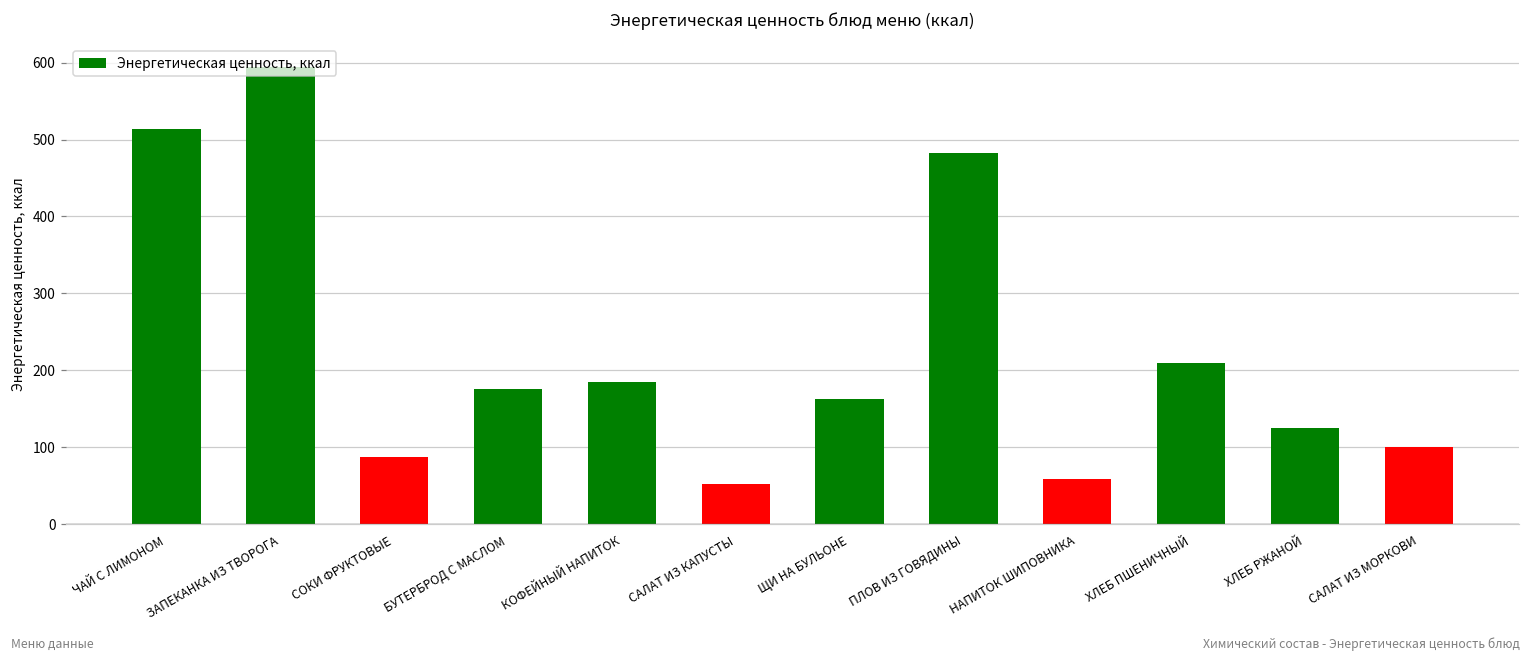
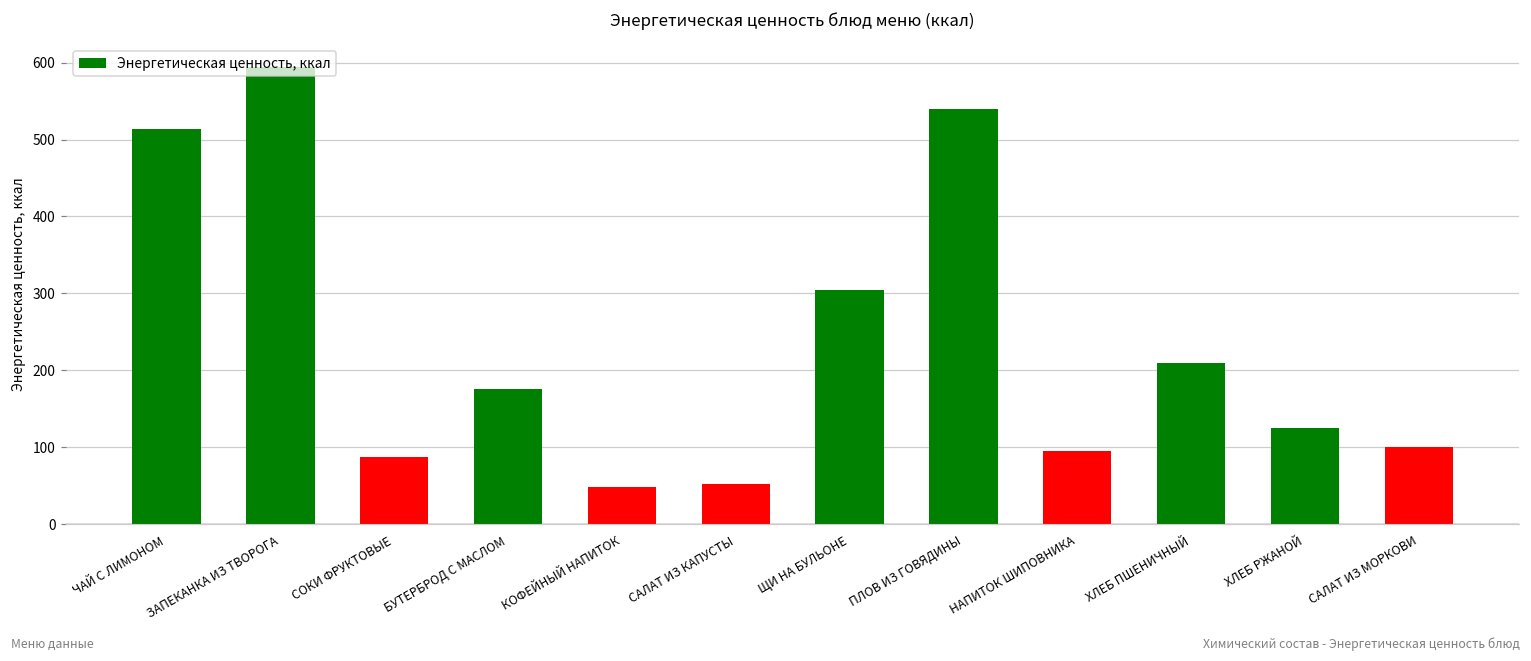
  {
    "ЧАЙ С ЛИМОНОМ": 510,
    "СОКИ ФРУКТОВЫЕ": 90,
    "БУТЕРБРОД С МАСЛОМ": 180,
-   "КОФЕЙНЫЙ НАПИТОК": 190,
+   "КОФЕЙНЫЙ НАПИТОК": 50,
    "САЛАТ ИЗ КАПУСТЫ": 50,
-   "ЩИ НА БУЛЬОНЕ": 160,
-   "ПЛОВ ИЗ ГОВЯДИНЫ": 480,
-   "НАПИТОК ШИПОВНИКА": 60,
+   "ЩИ НА БУЛЬОНЕ": 300,
+   "ПЛОВ ИЗ ГОВЯДИНЫ": 540,
+   "НАПИТОК ШИПОВНИКА": 90,
    "ХЛЕБ ПШЕНИЧНЫЙ": 210,
    "ХЛЕБ РЖАНОЙ": 130,
    "САЛАТ ИЗ МОРКОВИ": 100
  }
